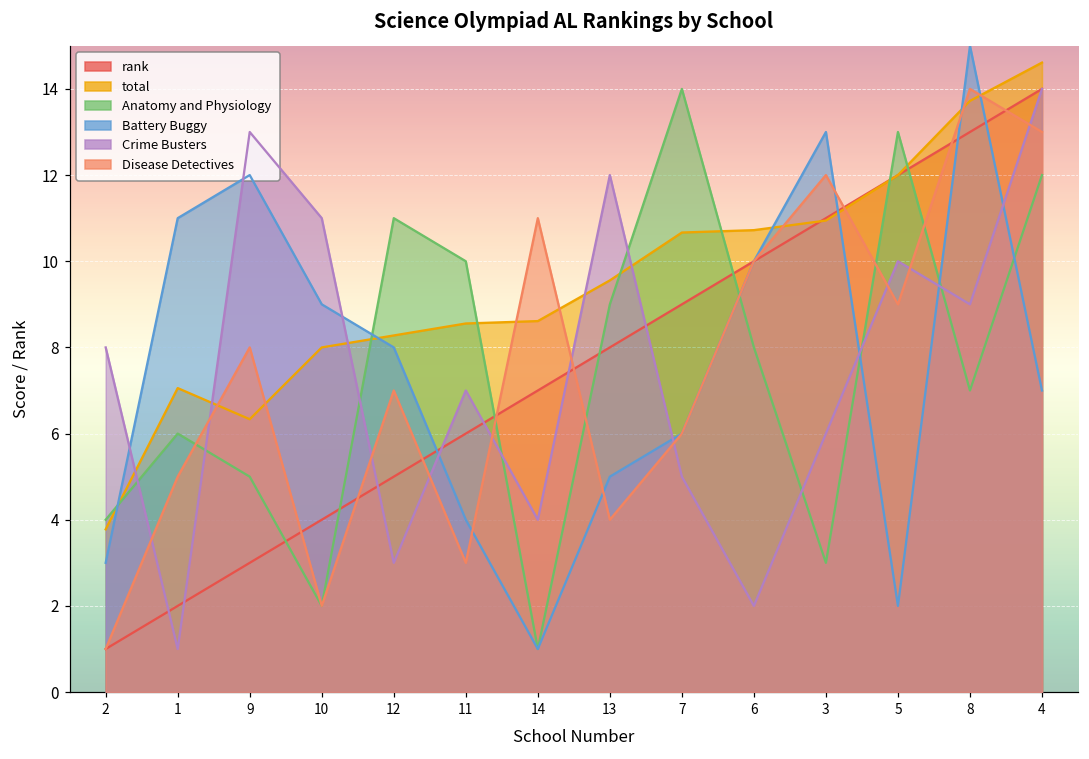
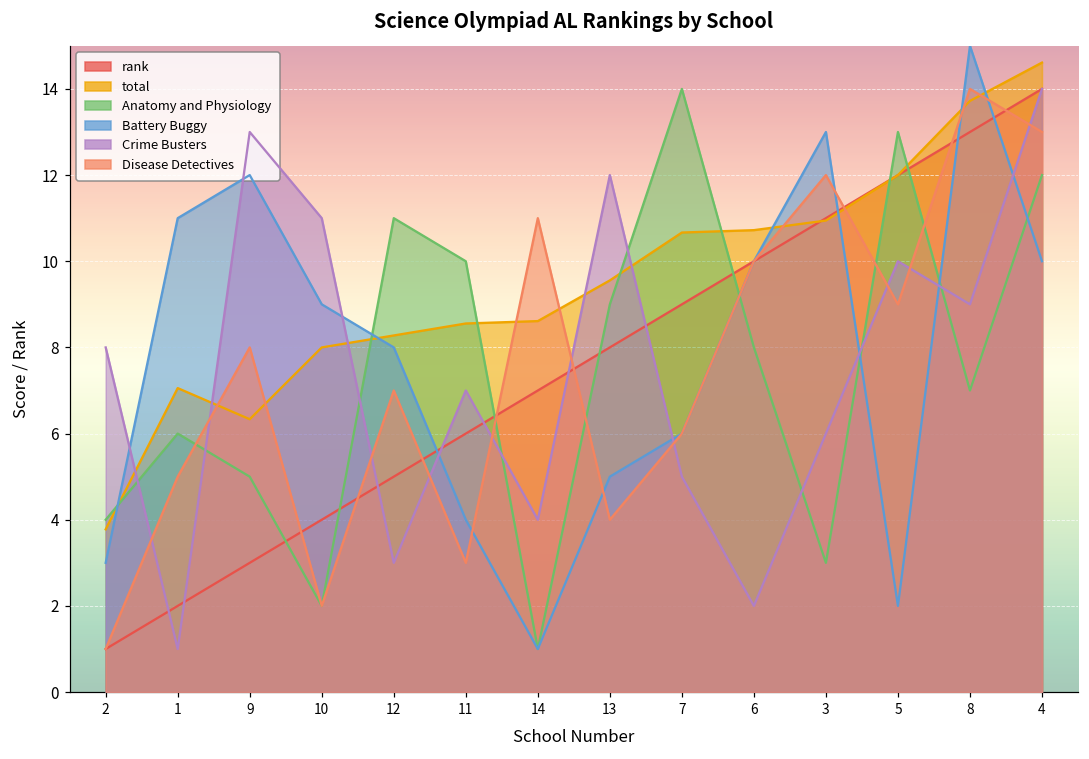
  {
    "total": {
      "2": 3.8,
      "1": 7,
      "9": 6.3,
      "10": 8,
      "12": 8.3,
      "11": 8.6,
      "14": 8.6,
      "13": 9.6,
      "7": 10.7,
      "6": 10.7,
      "8": 13.7,
      "4": 14.6
    },
    "Anatomy and Physiology": {
      "2": 4,
      "1": 6,
      "9": 5,
      "12": 11,
      "11": 10,
      "13": 9,
      "7": 14,
      "6": 8,
      "3": 3,
      "5": 13,
      "8": 7,
      "4": 12
    },
    "Battery Buggy": {
      "2": 3,
      "1": 11,
      "10": 9,
      "12": 8,
      "11": 4,
      "13": 5,
      "3": 13,
      "5": 2,
      "8": 15,
-     "4": 7
+     "4": 10
    },
    "Crime Busters": {
      "2": 8,
      "1": 1,
      "10": 11,
      "12": 3,
      "11": 7,
      "14": 4,
      "13": 12,
      "7": 5,
      "6": 2,
      "3": 6,
      "5": 10,
      "8": 9
    }
  }
